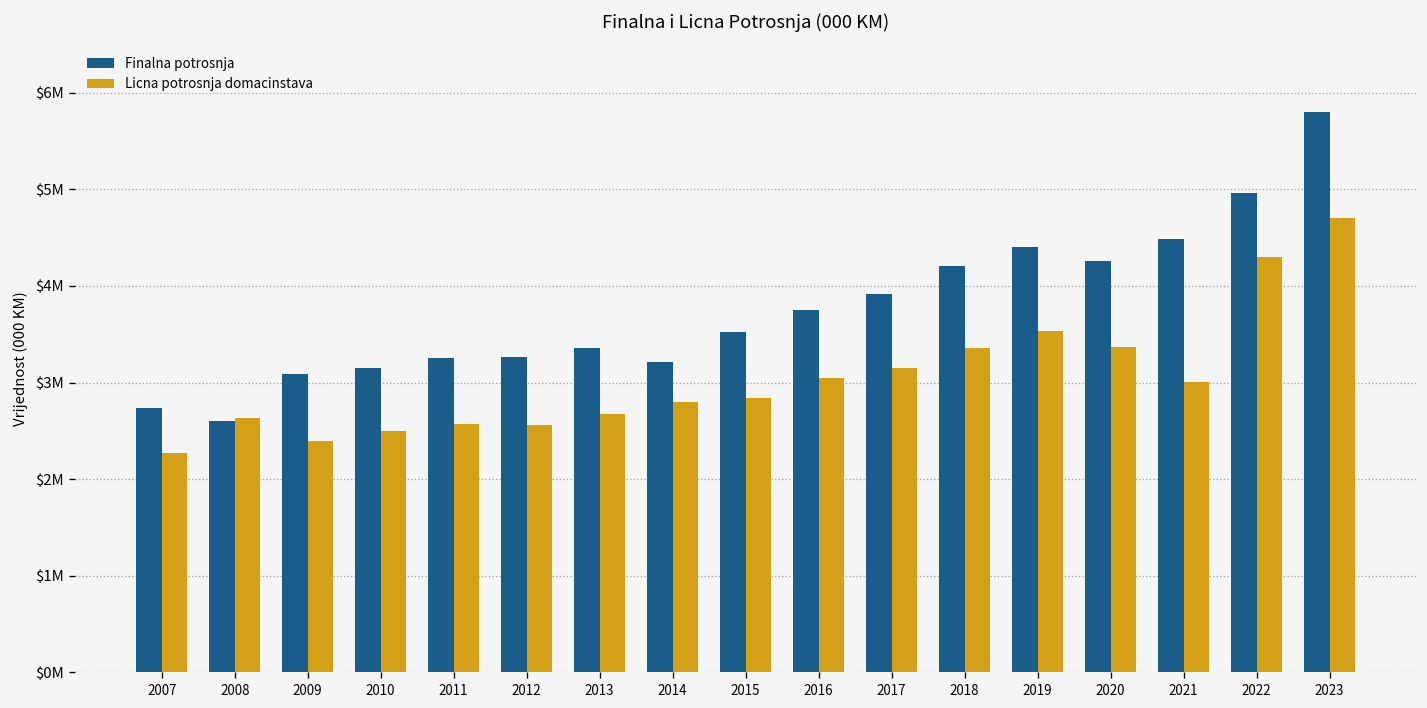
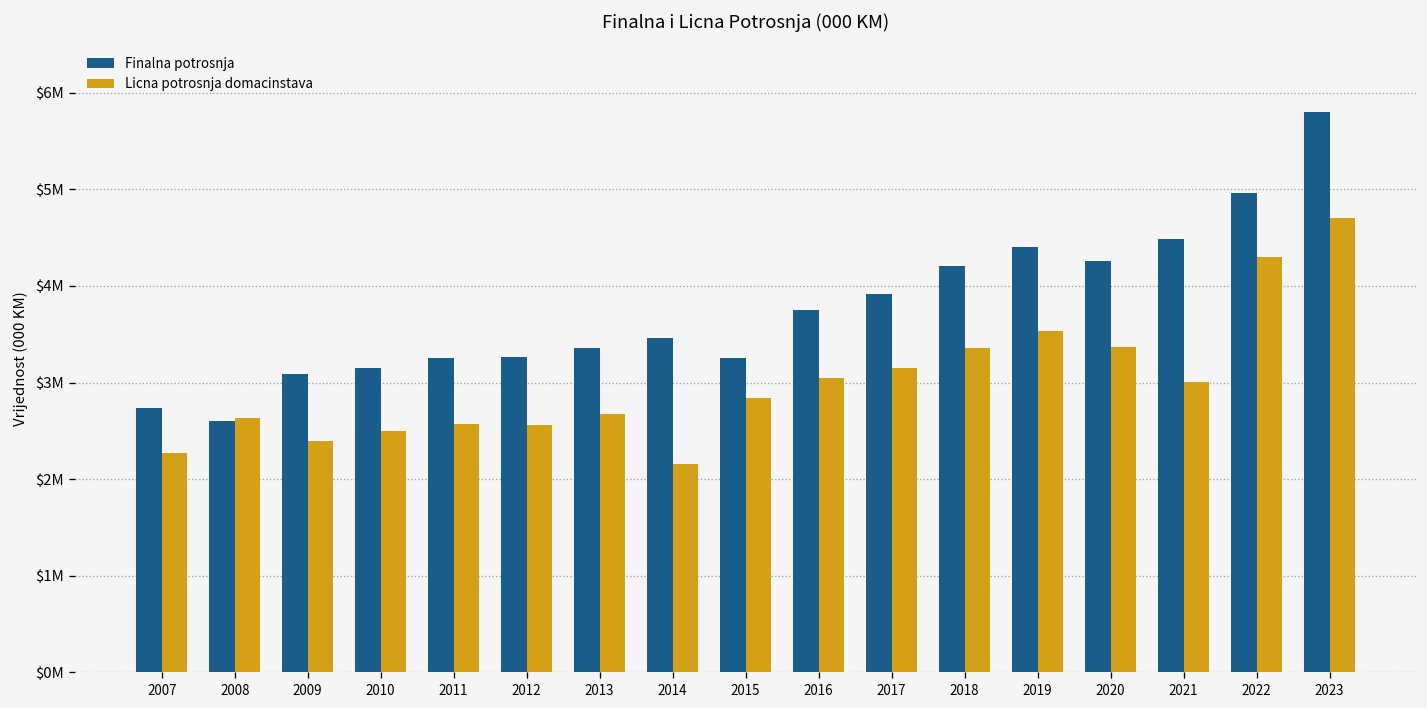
  {
    "Finalna potrosnja": {
      "2007": "$2700000",
      "2008": "$2600000",
      "2009": "$3100000",
      "2010": "$3200000",
      "2011": "$3300000",
      "2012": "$3300000",
      "2013": "$3400000",
-     "2014": "$3200000",
-     "2015": "$3500000",
+     "2014": "$3500000",
+     "2015": "$3300000",
      "2016": "$3800000",
      "2017": "$3900000",
      "2018": "$4200000",
      "2019": "$4400000",
      "2020": "$4300000",
      "2021": "$4500000",
      "2022": "$5000000",
      "2023": "$5800000"
    },
    "Licna potrosnja domacinstava": {
      "2007": "$2300000",
      "2008": "$2600000",
      "2009": "$2400000",
      "2010": "$2500000",
      "2011": "$2600000",
      "2012": "$2600000",
      "2013": "$2700000",
-     "2014": "$2800000",
+     "2014": "$2200000",
      "2015": "$2800000",
      "2016": "$3000000",
      "2017": "$3200000",
      "2018": "$3400000",
      "2019": "$3500000",
      "2020": "$3400000",
      "2021": "$3000000",
      "2022": "$4300000",
      "2023": "$4700000"
    }
  }
